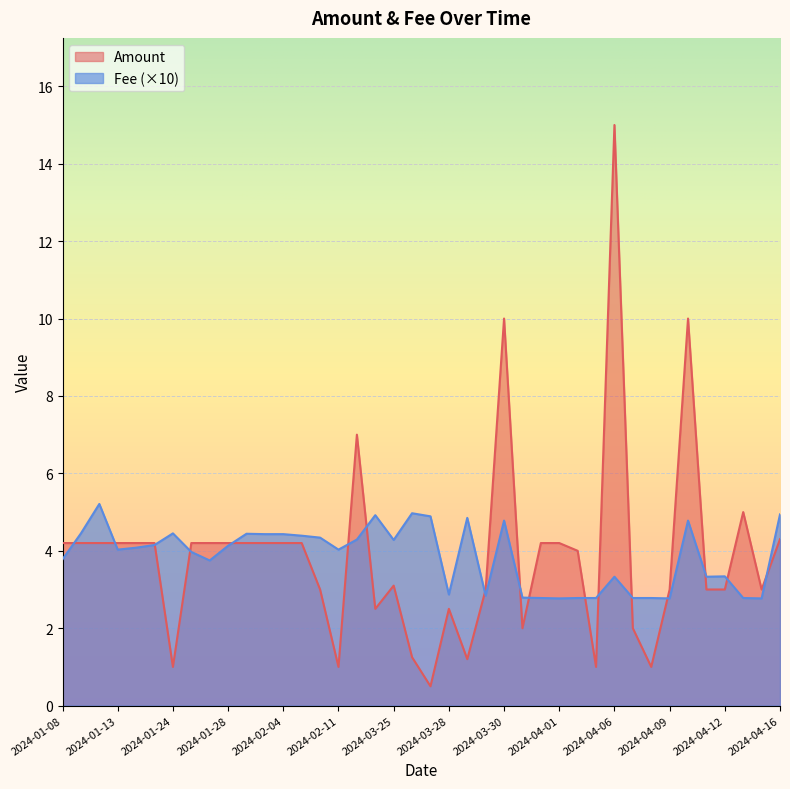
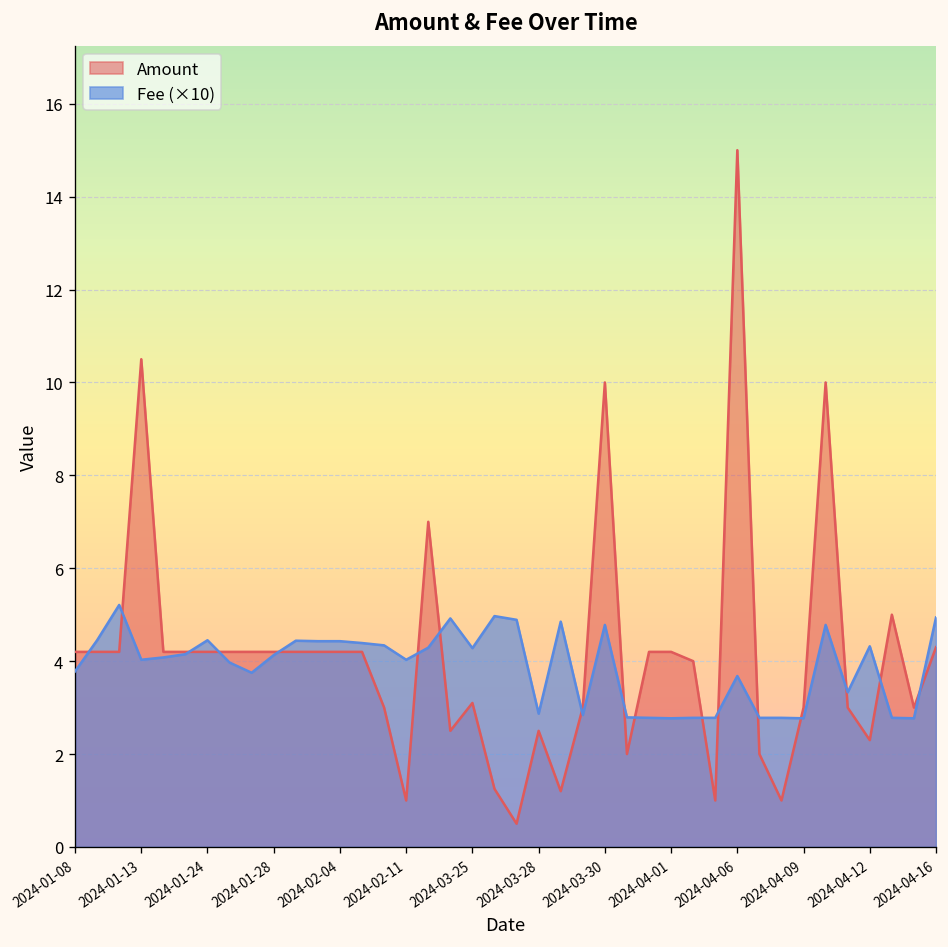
  {
    "Amount": {
-     "2024-01-13": 4.2,
-     "2024-01-24": 1.0,
+     "2024-01-13": 10.5,
+     "2024-01-24": 4.2,
      "2024-01-28": 4.2,
      "2024-03-25": 3.1,
      "2024-04-06": 15.0,
      "2024-04-09": 3.0,
-     "2024-04-12": 3.0,
+     "2024-04-12": 2.3,
      "2024-04-16": 4.3
    },
    "Fee (×10)": {
      "2024-01-13": 4.0,
      "2024-01-24": 4.5,
      "2024-01-28": 4.1,
      "2024-03-25": 4.3,
-     "2024-04-06": 3.3,
+     "2024-04-06": 3.7,
      "2024-04-09": 2.8,
-     "2024-04-12": 3.3,
+     "2024-04-12": 4.3,
      "2024-04-16": 4.9
    }
  }
